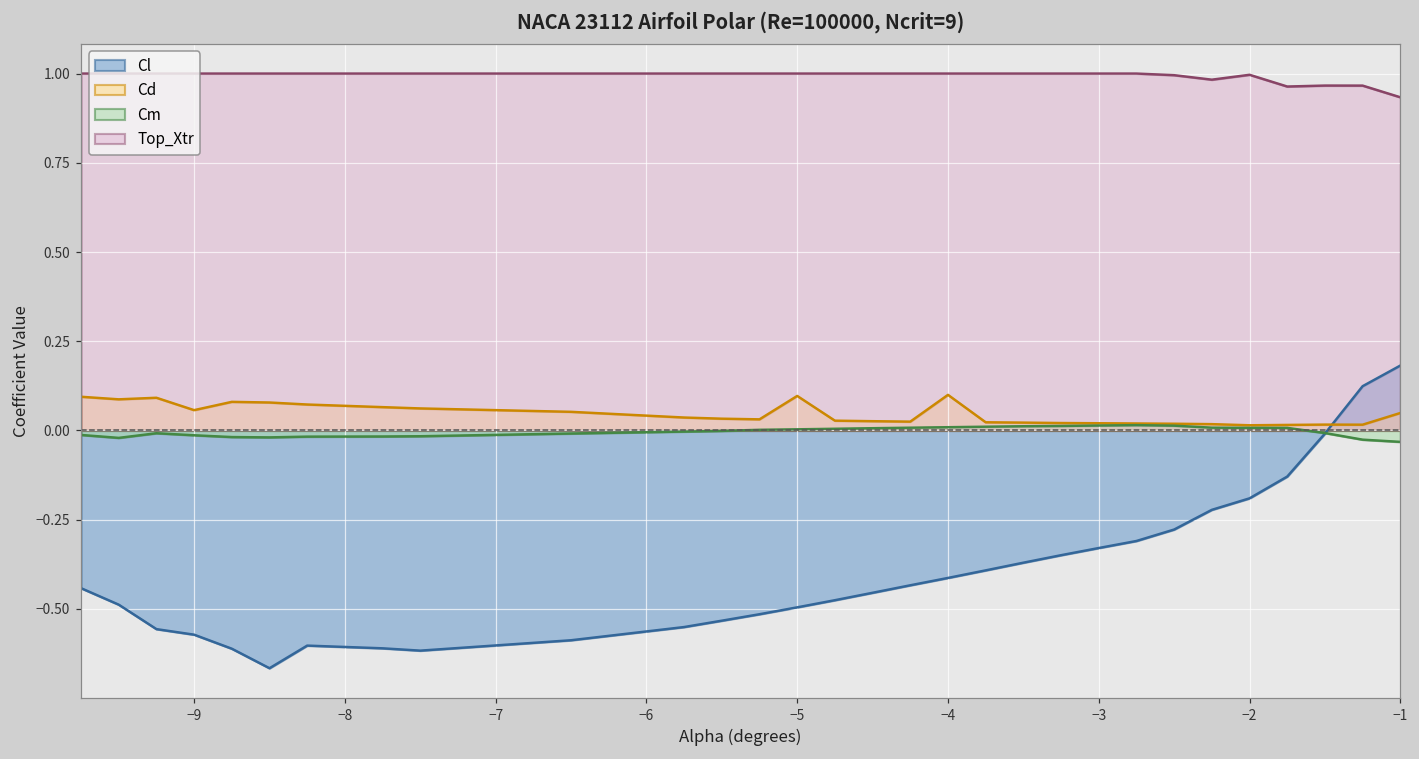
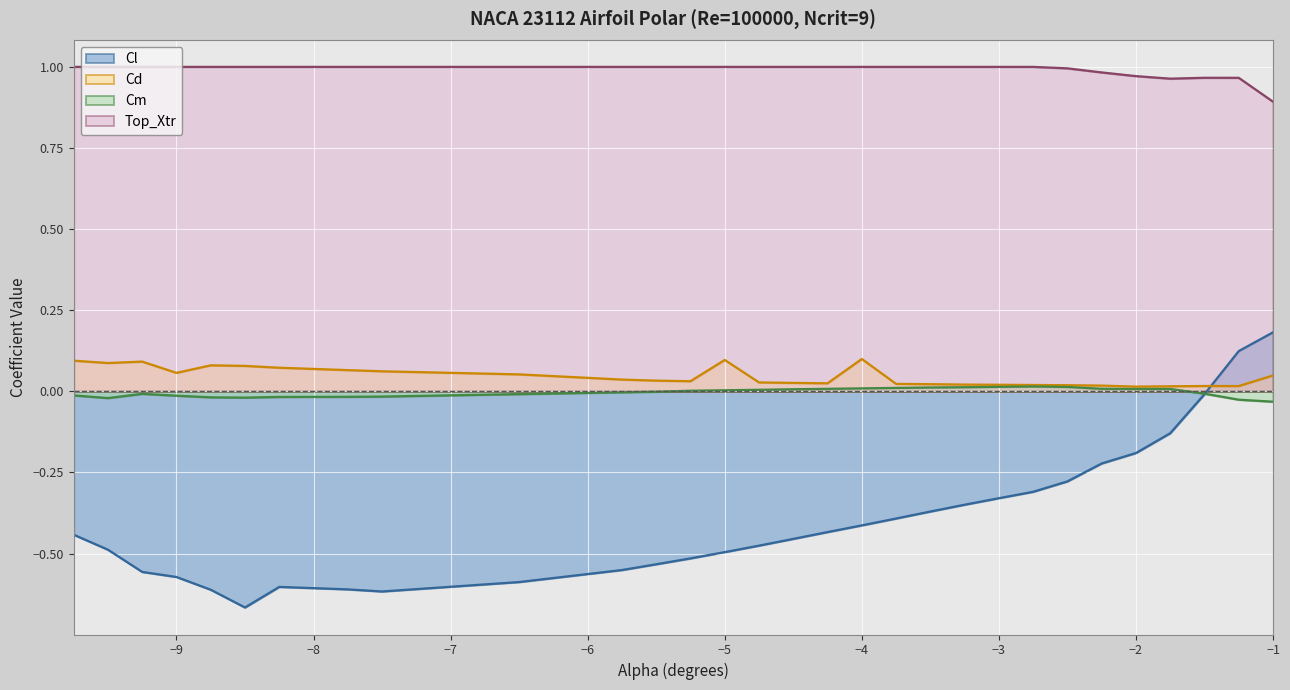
  {
    "Cd": {
      "−9": 0.06,
      "−5": 0.10,
      "−4": 0.10,
      "−1": 0.05
    },
    "Top_Xtr": {
      "−5": 1.00,
      "−4": 1.00,
      "−3": 1.00,
-     "−2": 1.00,
-     "−1": 0.93
+     "−2": 0.97,
+     "−1": 0.89
    }
  }
